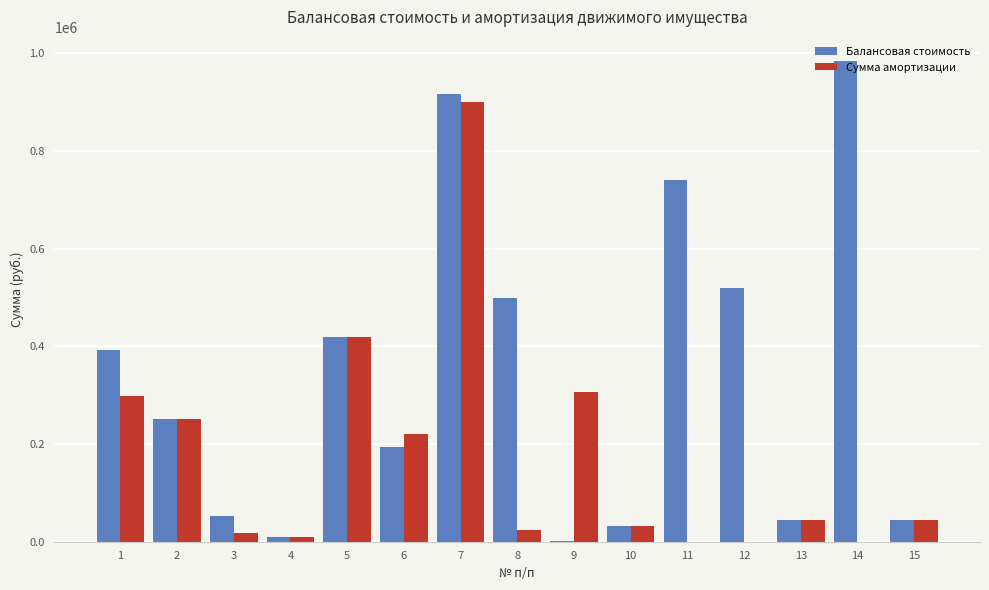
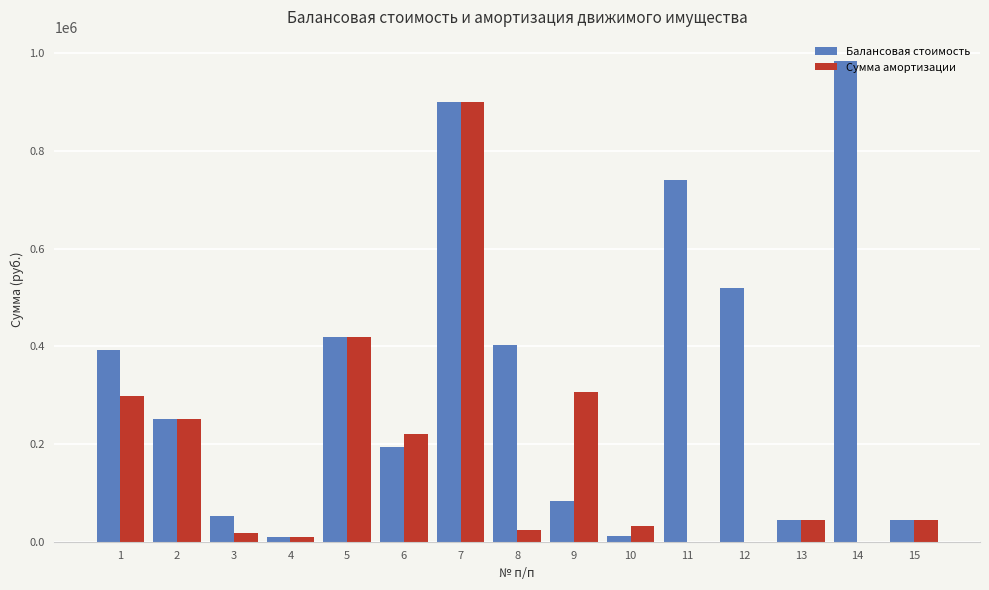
  {
    "Балансовая стоимость": {
      "1": 390000,
      "2": 250000,
      "3": 50000,
      "4": 10000,
      "5": 420000,
      "6": 190000,
-     "7": 920000,
-     "8": 500000,
-     "9": 0,
-     "10": 30000,
+     "7": 900000,
+     "8": 400000,
+     "9": 80000,
+     "10": 10000,
      "11": 740000,
      "12": 520000,
      "13": 50000,
      "14": 980000,
      "15": 50000
    },
    "Сумма амортизации": {
      "1": 300000,
      "2": 250000,
      "3": 20000,
      "4": 10000,
      "5": 420000,
      "6": 220000,
      "7": 900000,
      "8": 20000,
      "9": 310000,
      "10": 30000,
      "11": 0,
      "12": 0,
      "13": 50000,
      "14": 0,
      "15": 50000
    }
  }
